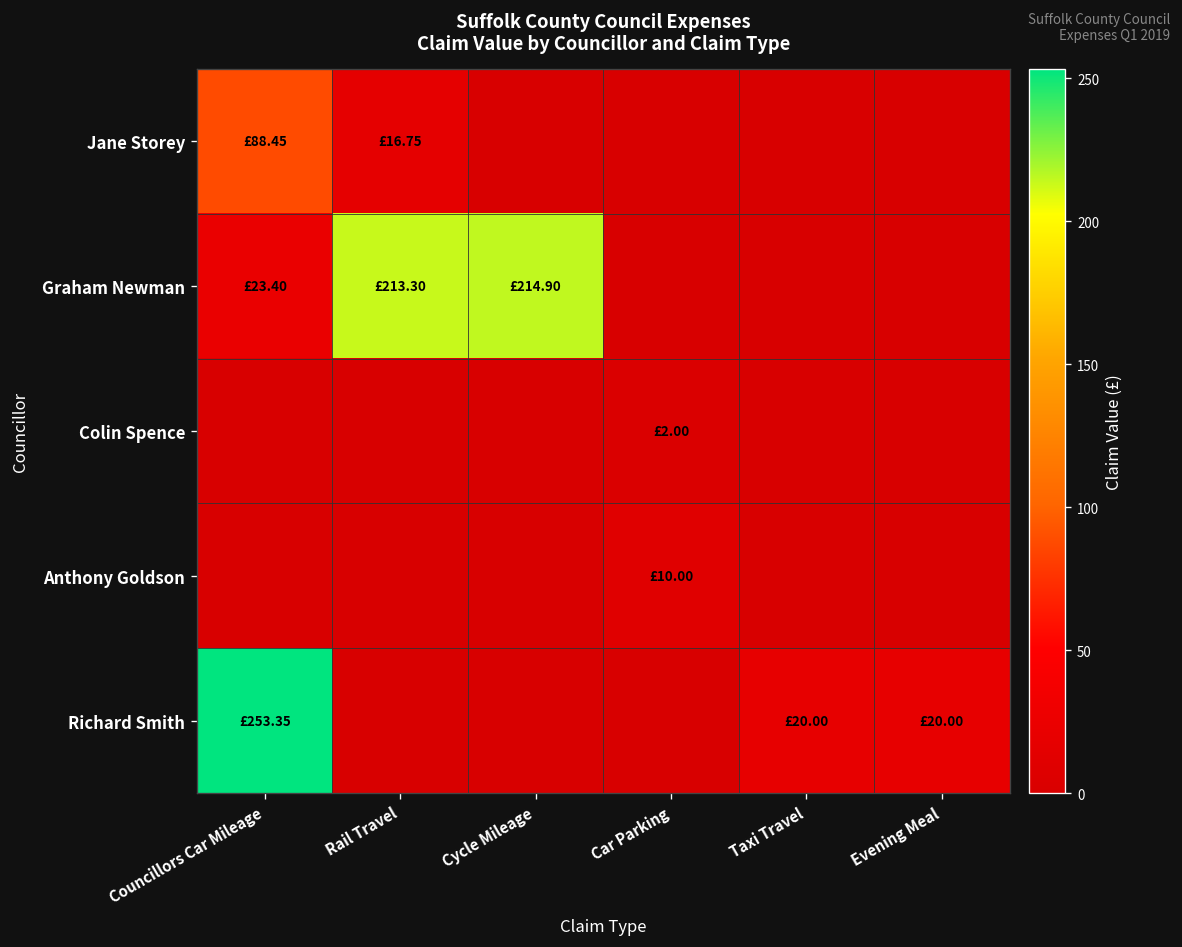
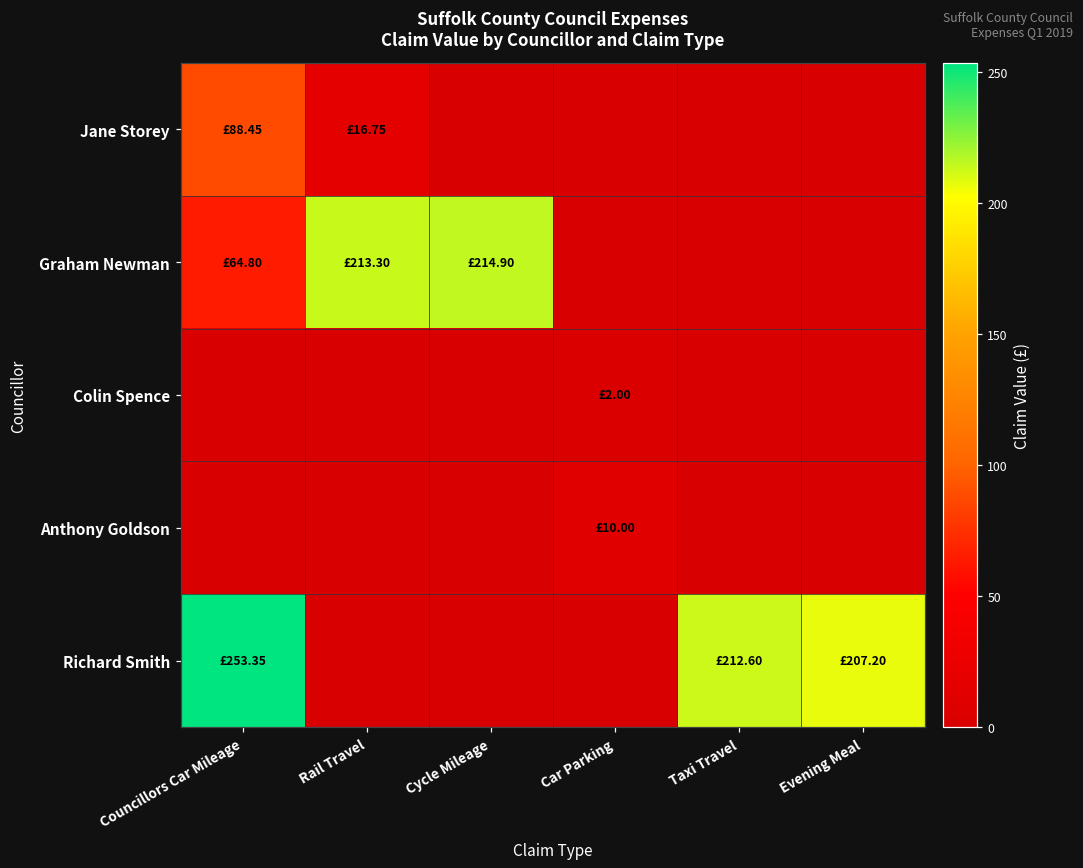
  {
    "Jane Storey": {
      "Councillors Car Mileage": "£88.45",
      "Rail Travel": "£16.75"
    },
    "Graham Newman": {
-     "Councillors Car Mileage": "£23.40",
+     "Councillors Car Mileage": "£64.80",
      "Rail Travel": "£213.30",
      "Cycle Mileage": "£214.90"
    },
    "Colin Spence": {
      "Car Parking": "£2.00"
    },
    "Anthony Goldson": {
      "Car Parking": "£10.00"
    },
    "Richard Smith": {
      "Councillors Car Mileage": "£253.35",
-     "Taxi Travel": "£20.00",
-     "Evening Meal": "£20.00"
+     "Taxi Travel": "£212.60",
+     "Evening Meal": "£207.20"
    }
  }
